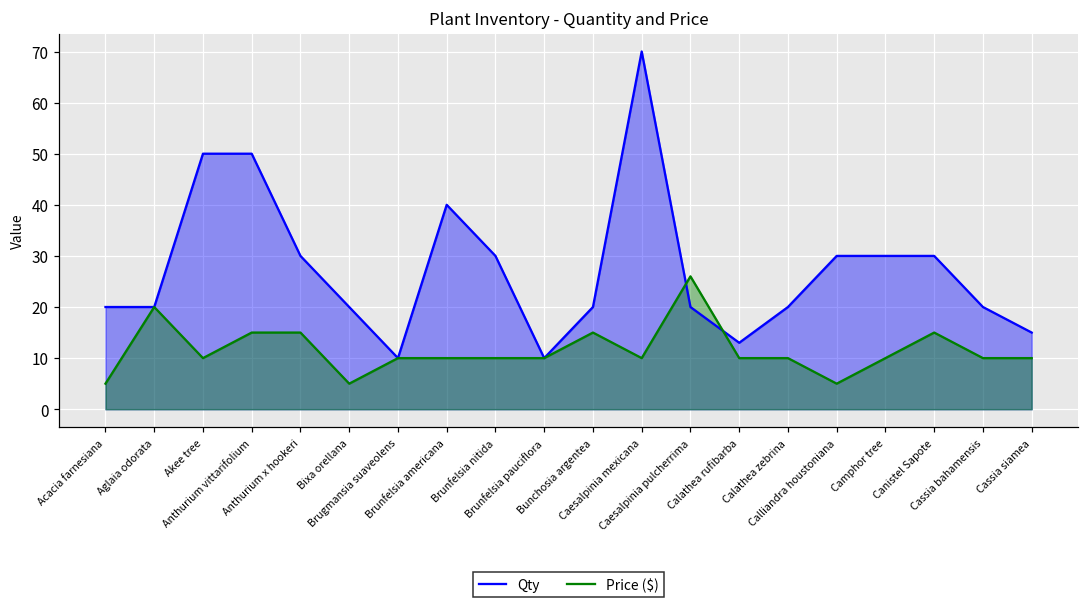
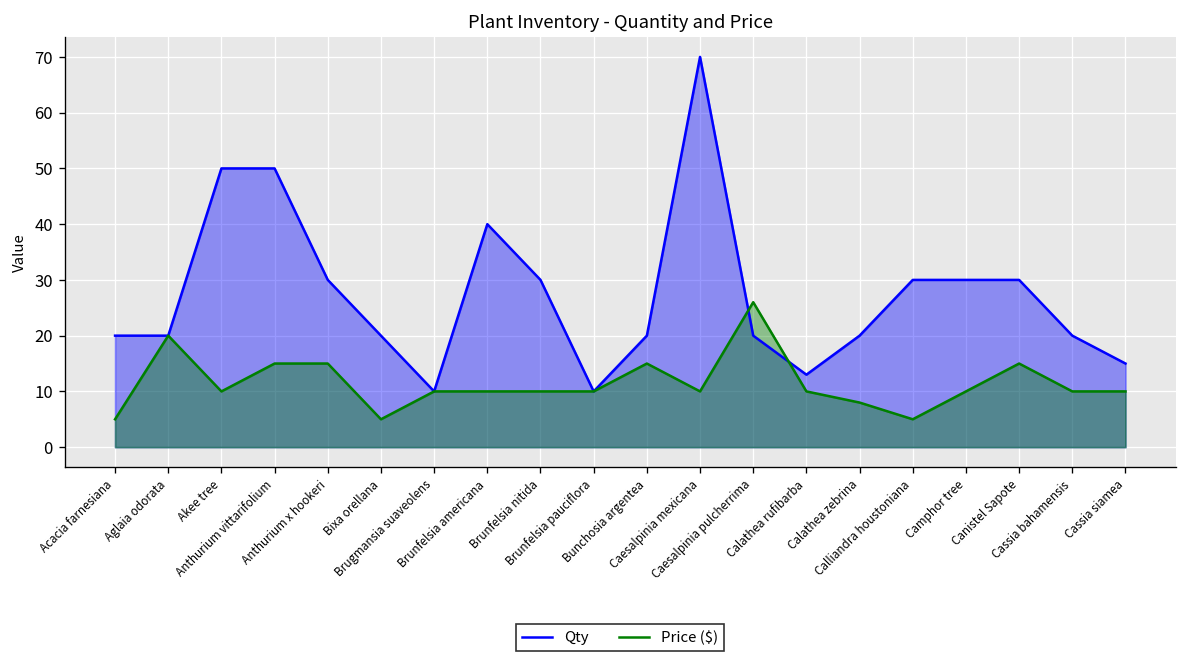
  {
    "Qty": {
      "Acacia farnesiana": 20,
      "Akee tree": 50,
      "Anthurium vittarifolium": 50,
      "Anthurium x hookeri": 30,
      "Bixa orellana": 20,
      "Brunfelsia americana": 40,
      "Brunfelsia nitida": 30,
      "Bunchosia argentea": 20,
      "Caesalpinia mexicana": 70,
      "Caesalpinia pulcherrima": 20,
      "Calathea rufibarba": 13,
      "Calathea zebrina": 20,
      "Calliandra houstoniana": 30,
      "Camphor tree": 30,
      "Canistel Sapote": 30,
      "Cassia bahamensis": 20,
      "Cassia siamea": 15
    },
    "Price ($)": {
      "Acacia farnesiana": 5,
      "Akee tree": 10,
      "Anthurium vittarifolium": 15,
      "Anthurium x hookeri": 15,
      "Bixa orellana": 5,
      "Brunfelsia americana": 10,
      "Brunfelsia nitida": 10,
      "Bunchosia argentea": 15,
      "Caesalpinia mexicana": 10,
      "Caesalpinia pulcherrima": 26,
      "Calathea rufibarba": 10,
-     "Calathea zebrina": 10,
+     "Calathea zebrina": 8,
      "Calliandra houstoniana": 5,
      "Camphor tree": 10,
      "Canistel Sapote": 15,
      "Cassia bahamensis": 10,
      "Cassia siamea": 10
    }
  }
